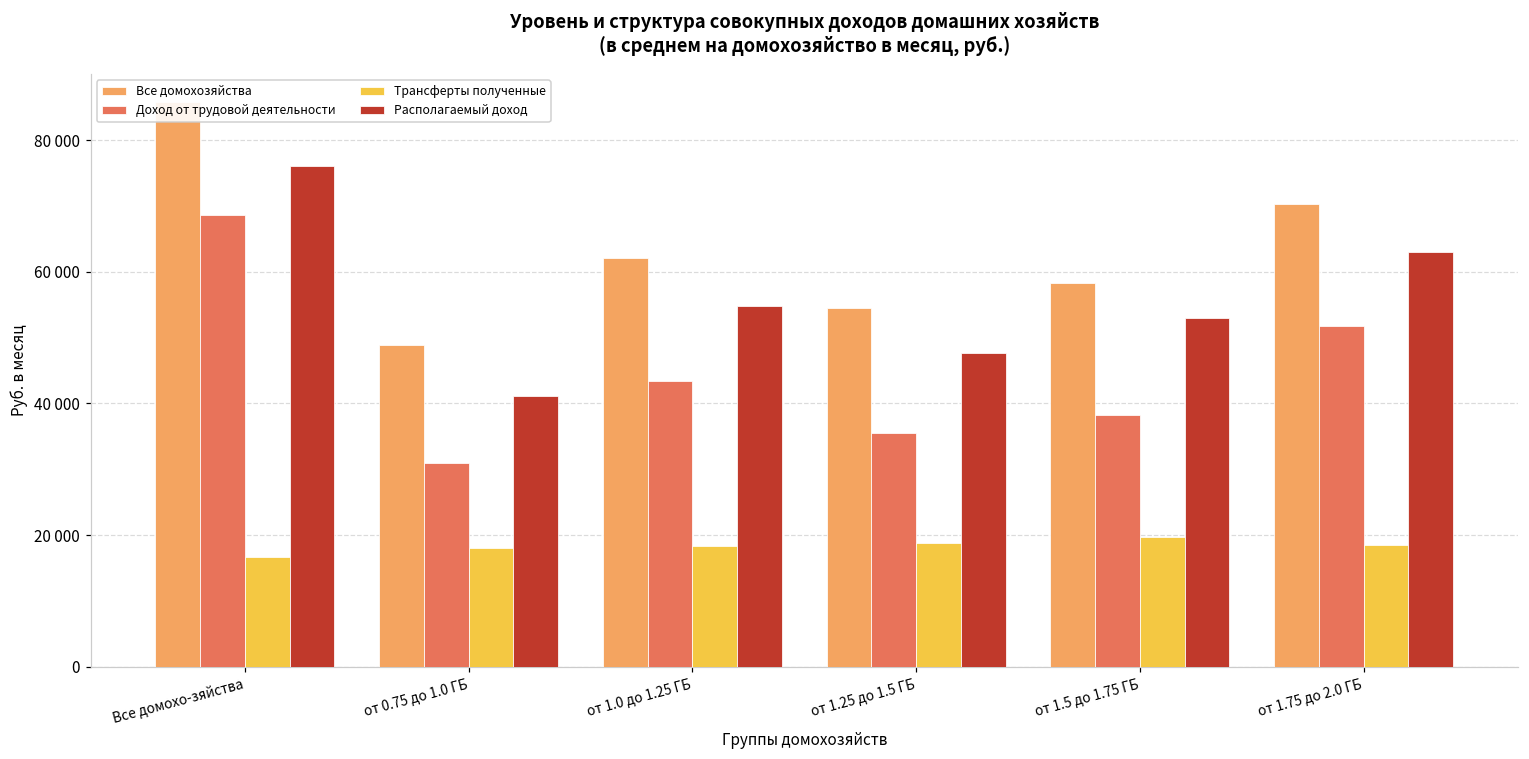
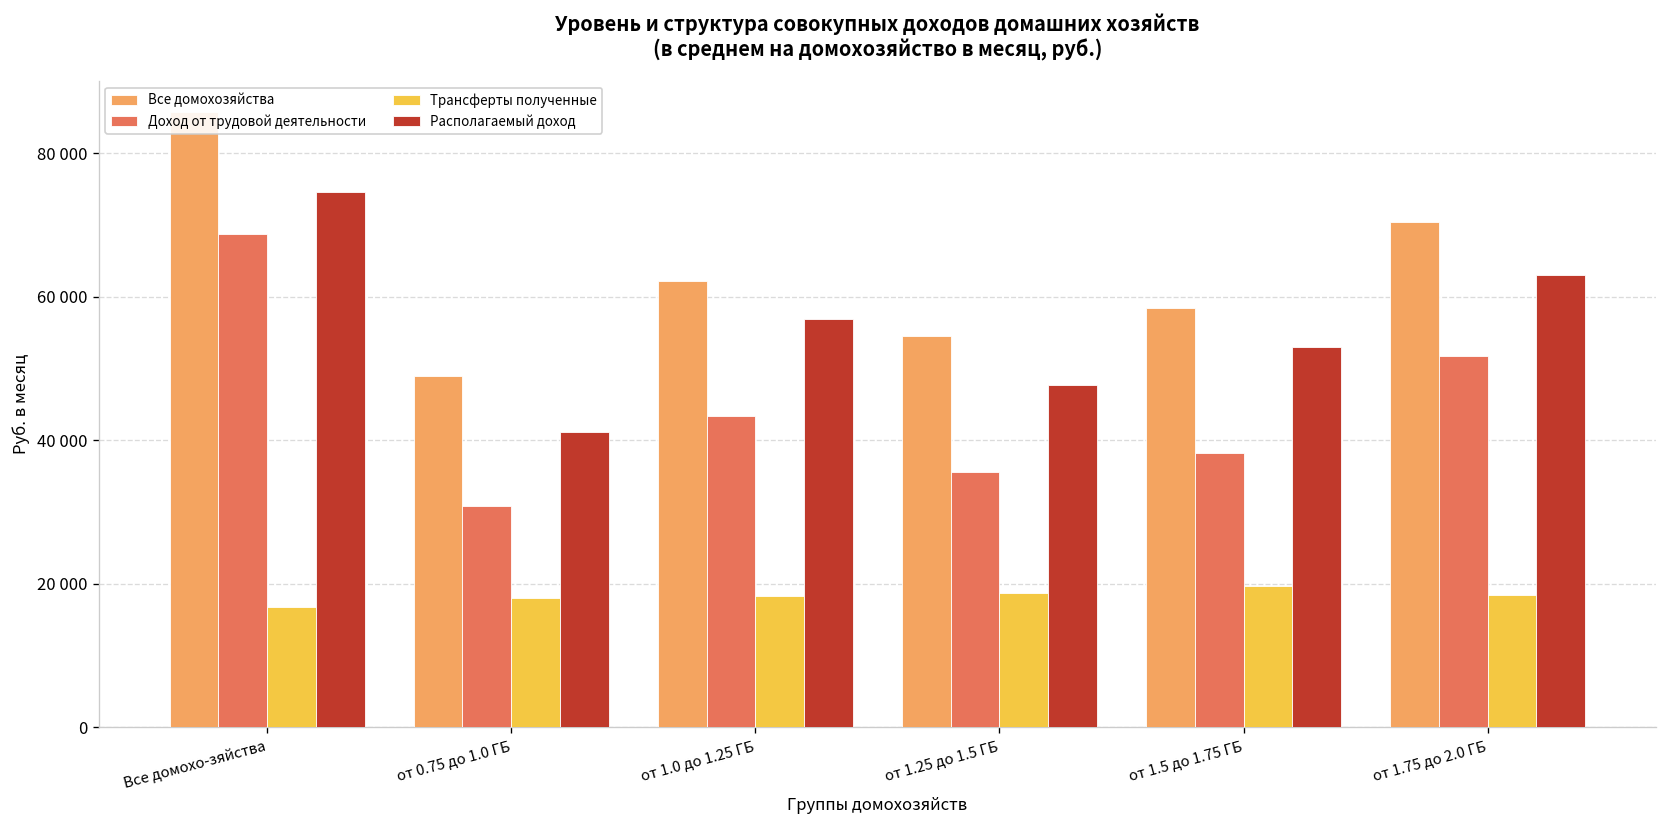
  {
    "Располагаемый доход": {
-     "Все домохо-зяйства": 76000,
+     "Все домохо-зяйства": 75000,
      "от 0.75 до 1.0 ГБ": 41000,
-     "от 1.0 до 1.25 ГБ": 55000,
+     "от 1.0 до 1.25 ГБ": 57000,
      "от 1.25 до 1.5 ГБ": 48000,
      "от 1.5 до 1.75 ГБ": 53000,
      "от 1.75 до 2.0 ГБ": 63000
    }
  }
